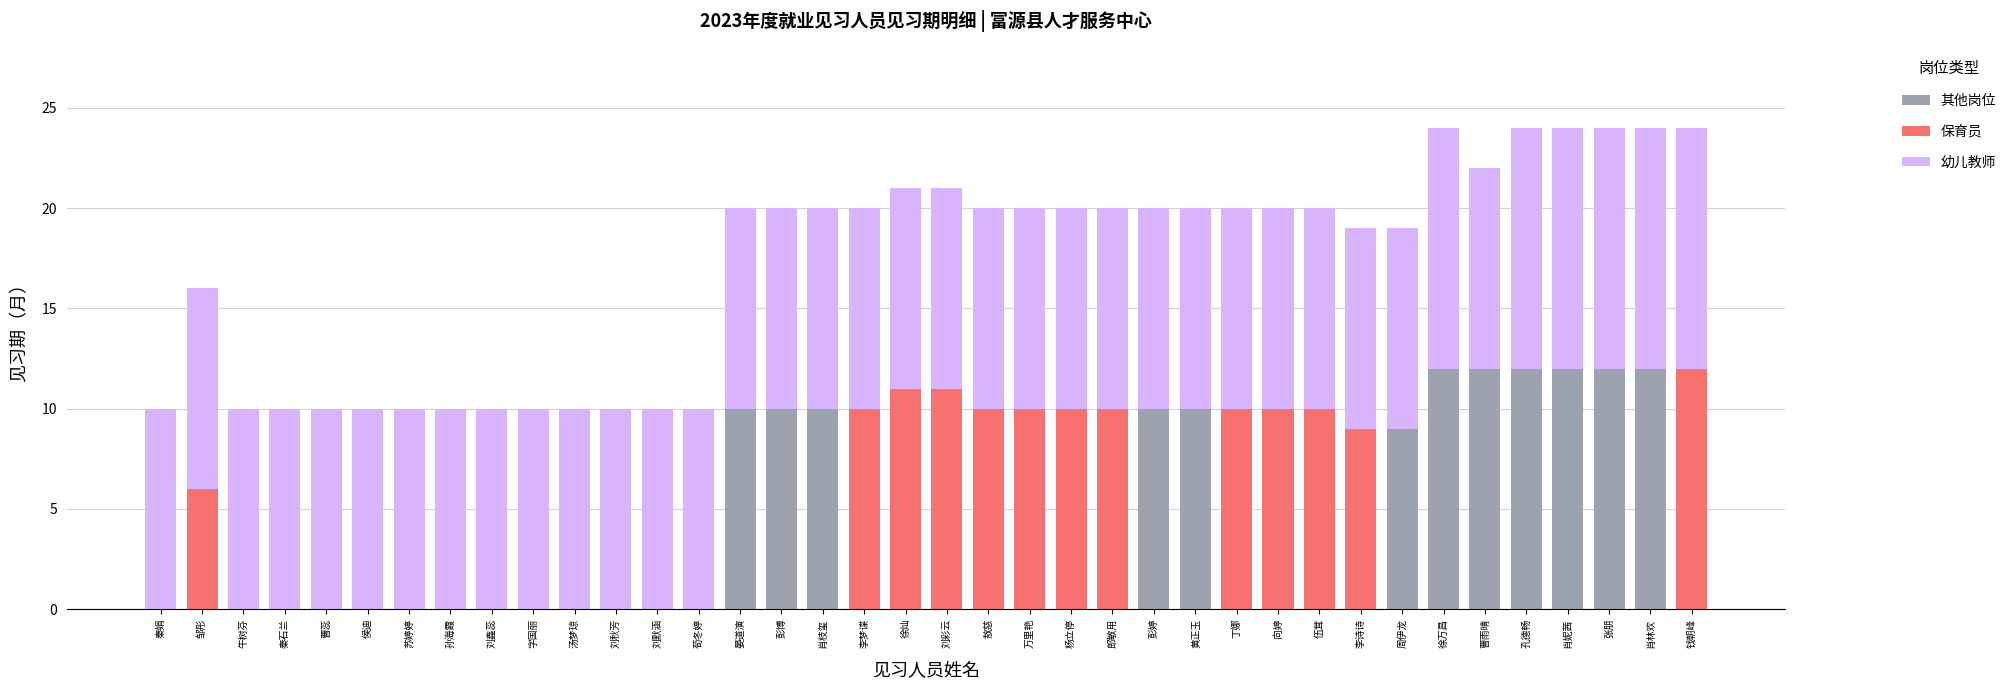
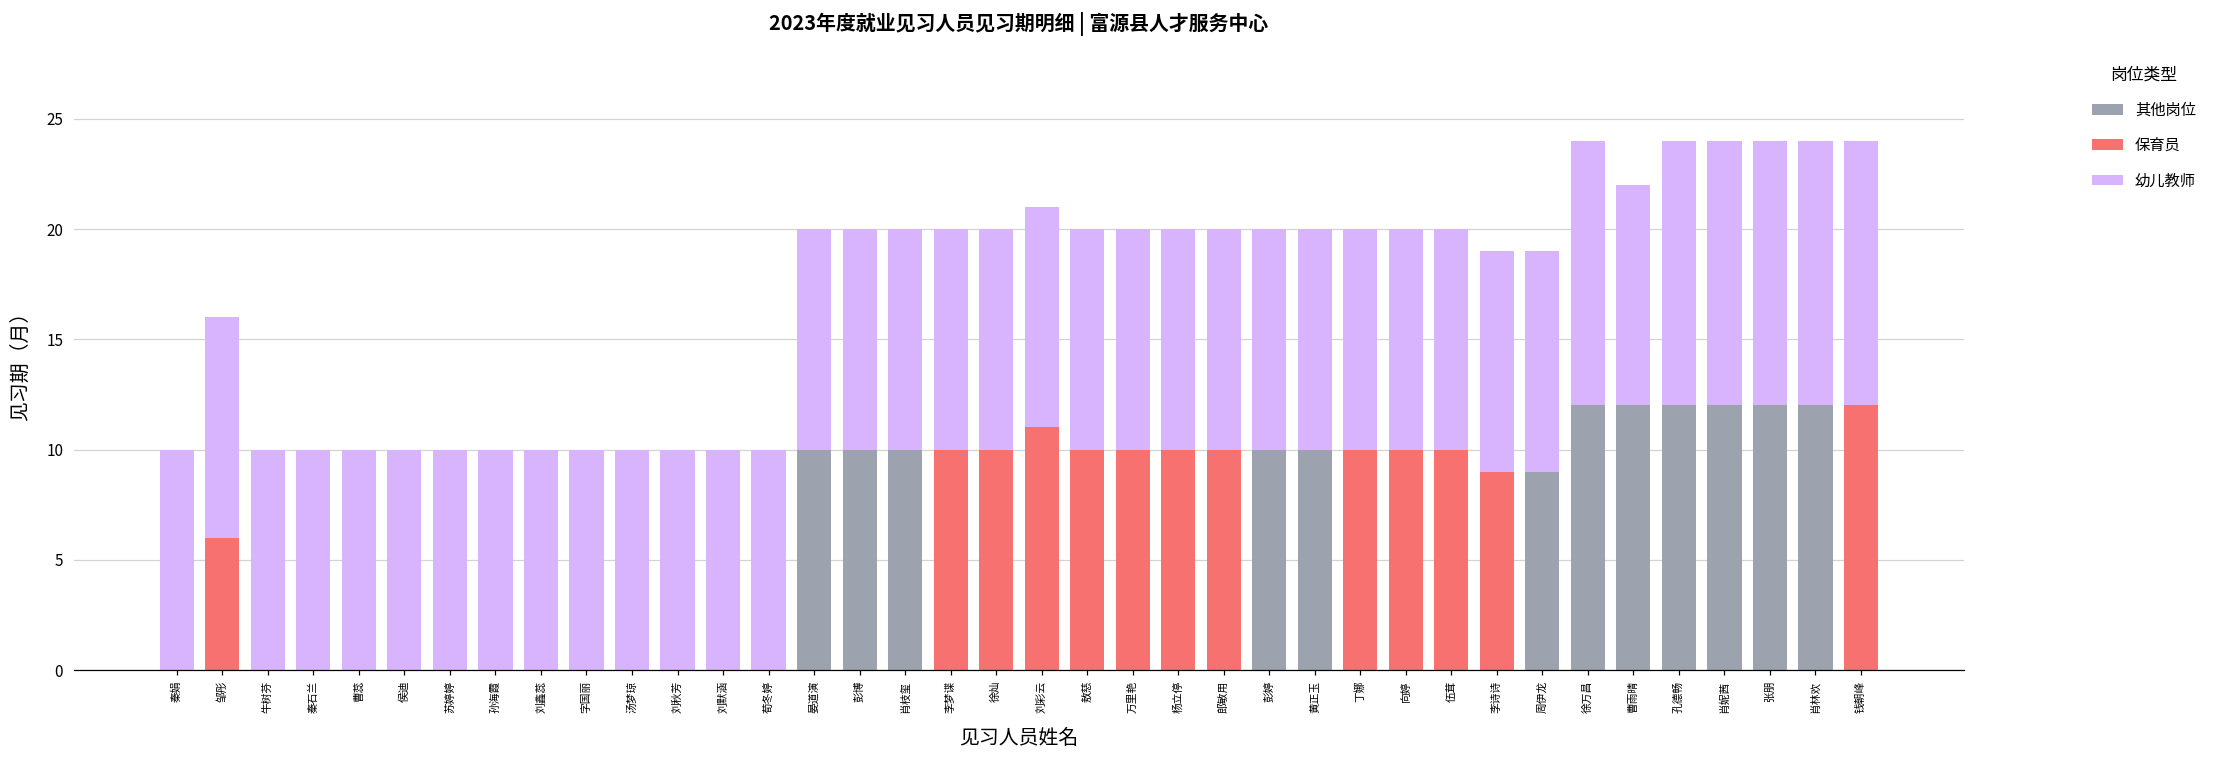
  {
    "其他岗位": {
      "秦娟": 0,
      "邹彤": 0,
      "牛树芬": 0,
      "秦石兰": 0,
      "曹蕊": 0,
      "侯迪": 0,
      "苏婷婷": 0,
      "孙海霞": 0,
      "刘鑫蕊": 0,
      "字国丽": 0,
      "汤梦琼": 0,
      "刘秋芳": 0,
      "刘默涵": 0,
      "荀冬婷": 0,
      "晏道演": 10,
      "彭博": 10,
      "肖枝玺": 10,
      "李梦谍": 0,
      "徐灿": 0,
      "刘彩云": 0,
      "敖慈": 0,
      "万里艳": 0,
      "杨立停": 0,
      "郎敏用": 0,
      "彭婷": 10,
      "黄正玉": 10,
      "丁娜": 0,
      "向婷": 0,
      "伍茸": 0,
      "李诗诗": 0,
      "周伊龙": 9,
      "徐万昌": 12,
      "曹雨晴": 12,
      "孔德畅": 12,
      "肖妮茜": 12,
      "张朋": 12,
      "肖林欢": 12,
      "钱朝峰": 0
    },
    "保育员": {
-     "徐灿": 11
+     "徐灿": 10
    },
    "幼儿教师": {
      "秦娟": 10,
      "邹彤": 10,
      "牛树芬": 10,
      "秦石兰": 10,
      "曹蕊": 10,
      "侯迪": 10,
      "苏婷婷": 10,
      "孙海霞": 10,
      "刘鑫蕊": 10,
      "字国丽": 10,
      "汤梦琼": 10,
      "刘秋芳": 10,
      "刘默涵": 10,
      "荀冬婷": 10,
      "晏道演": 10,
      "彭博": 10,
      "肖枝玺": 10,
      "李梦谍": 10,
      "徐灿": 10,
      "刘彩云": 10,
      "敖慈": 10,
      "万里艳": 10,
      "杨立停": 10,
      "郎敏用": 10,
      "彭婷": 10,
      "黄正玉": 10,
      "丁娜": 10,
      "向婷": 10,
      "伍茸": 10,
      "李诗诗": 10,
      "周伊龙": 10,
      "徐万昌": 12,
      "曹雨晴": 10,
      "孔德畅": 12,
      "肖妮茜": 12,
      "张朋": 12,
      "肖林欢": 12,
      "钱朝峰": 12
    }
  }
